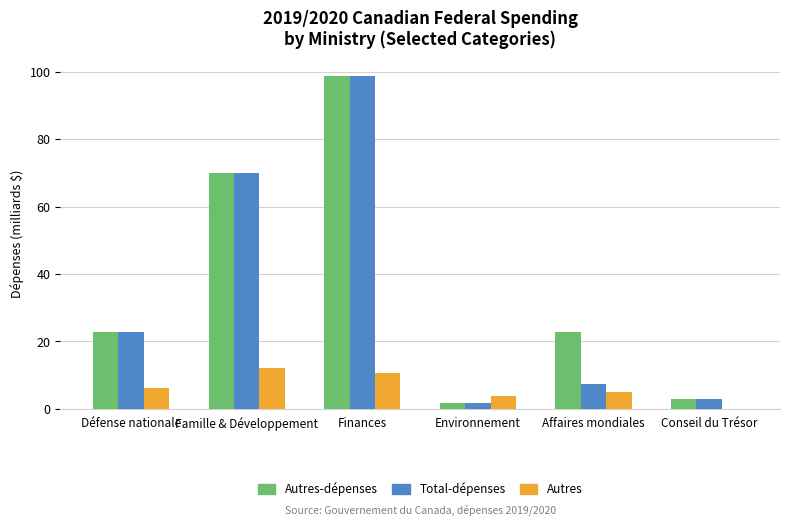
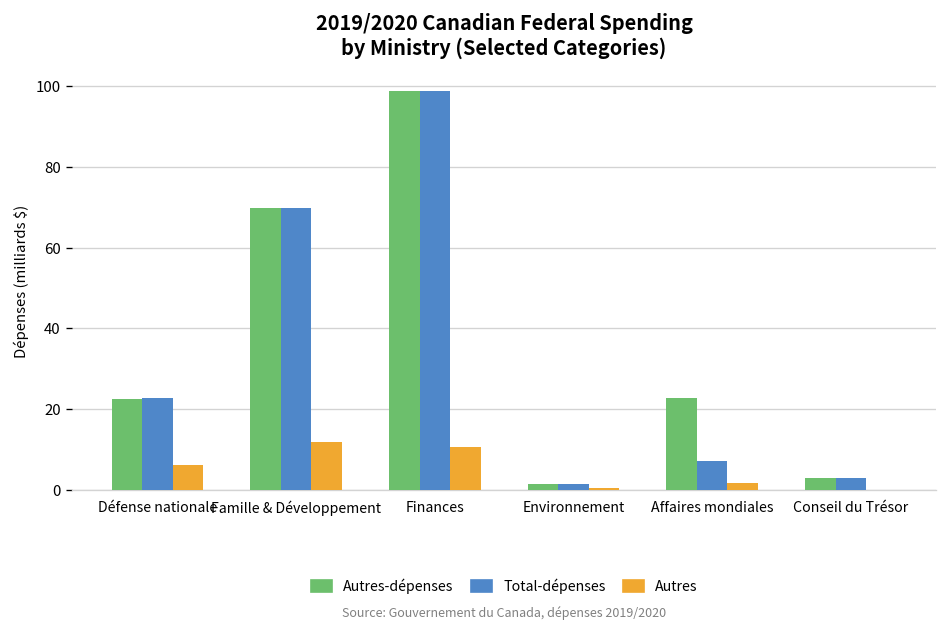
  {
    "Autres": {
      "Défense nationale": 6,
      "Famille & Développement": 12,
      "Finances": 11,
-     "Environnement": 4,
-     "Affaires mondiales": 5
+     "Environnement": 0,
+     "Affaires mondiales": 2
    }
  }
